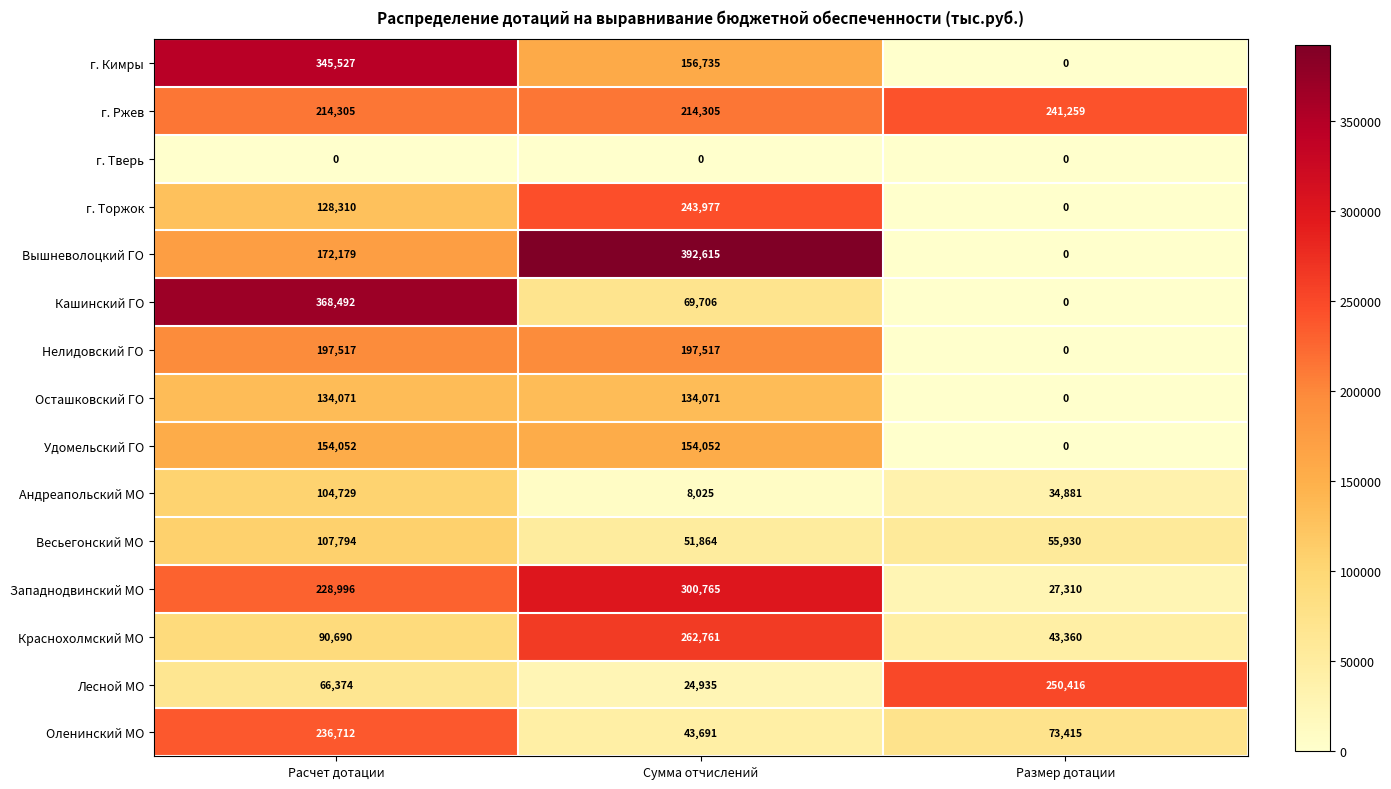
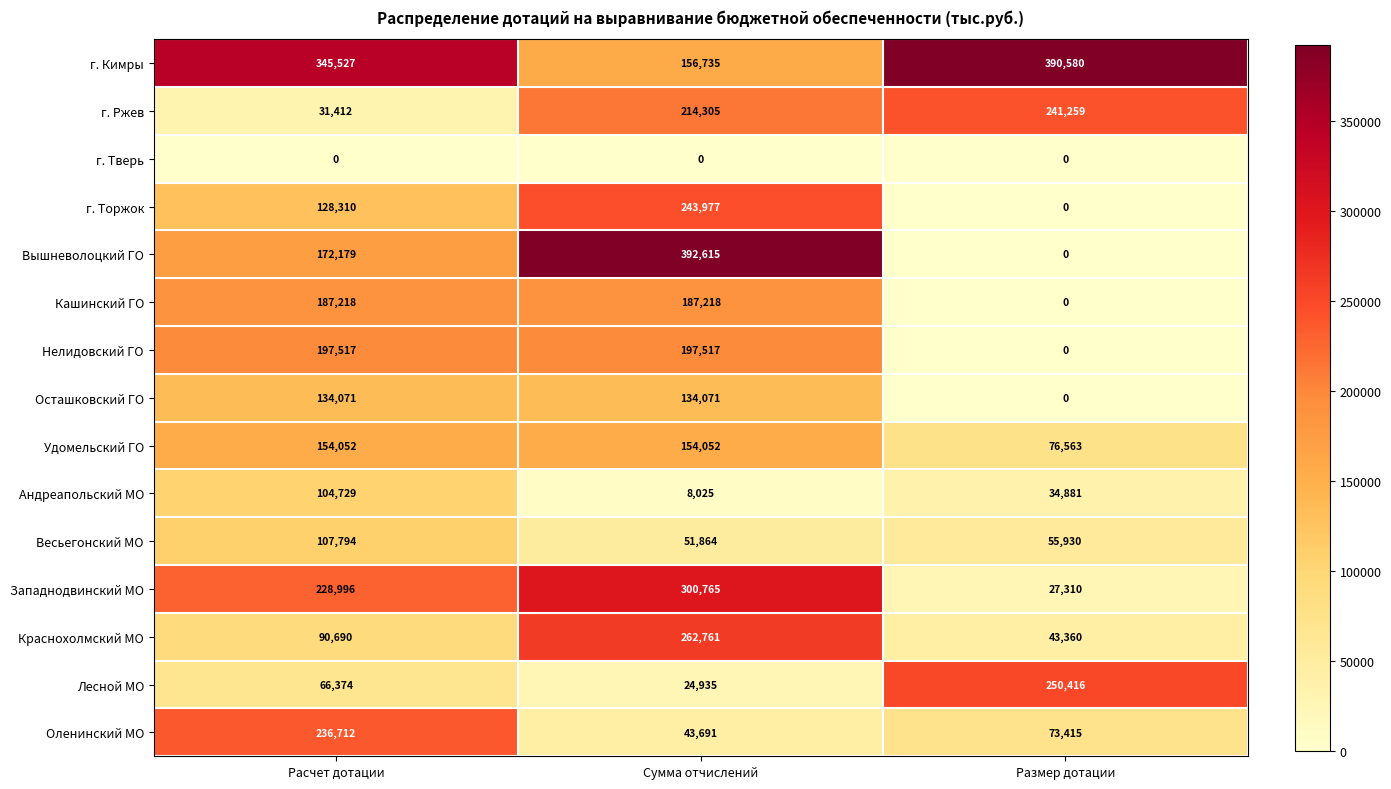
  {
    "г. Кимры": {
      "Расчет дотации": "345,527",
      "Сумма отчислений": "156,735",
-     "Размер дотации": "0"
+     "Размер дотации": "390,580"
    },
    "г. Ржев": {
-     "Расчет дотации": "214,305",
+     "Расчет дотации": "31,412",
      "Сумма отчислений": "214,305",
      "Размер дотации": "241,259"
    },
    "г. Тверь": {
      "Расчет дотации": "0",
      "Сумма отчислений": "0",
      "Размер дотации": "0"
    },
    "г. Торжок": {
      "Расчет дотации": "128,310",
      "Сумма отчислений": "243,977",
      "Размер дотации": "0"
    },
    "Вышневолоцкий ГО": {
      "Расчет дотации": "172,179",
      "Сумма отчислений": "392,615",
      "Размер дотации": "0"
    },
    "Кашинский ГО": {
-     "Расчет дотации": "368,492",
-     "Сумма отчислений": "69,706",
+     "Расчет дотации": "187,218",
+     "Сумма отчислений": "187,218",
      "Размер дотации": "0"
    },
    "Нелидовский ГО": {
      "Расчет дотации": "197,517",
      "Сумма отчислений": "197,517",
      "Размер дотации": "0"
    },
    "Осташковский ГО": {
      "Расчет дотации": "134,071",
      "Сумма отчислений": "134,071",
      "Размер дотации": "0"
    },
    "Удомельский ГО": {
      "Расчет дотации": "154,052",
      "Сумма отчислений": "154,052",
-     "Размер дотации": "0"
+     "Размер дотации": "76,563"
    },
    "Андреапольский МО": {
      "Расчет дотации": "104,729",
      "Сумма отчислений": "8,025",
      "Размер дотации": "34,881"
    },
    "Весьегонский МО": {
      "Расчет дотации": "107,794",
      "Сумма отчислений": "51,864",
      "Размер дотации": "55,930"
    },
    "Западнодвинский МО": {
      "Расчет дотации": "228,996",
      "Сумма отчислений": "300,765",
      "Размер дотации": "27,310"
    },
    "Краснохолмский МО": {
      "Расчет дотации": "90,690",
      "Сумма отчислений": "262,761",
      "Размер дотации": "43,360"
    },
    "Лесной МО": {
      "Расчет дотации": "66,374",
      "Сумма отчислений": "24,935",
      "Размер дотации": "250,416"
    },
    "Оленинский МО": {
      "Расчет дотации": "236,712",
      "Сумма отчислений": "43,691",
      "Размер дотации": "73,415"
    }
  }
